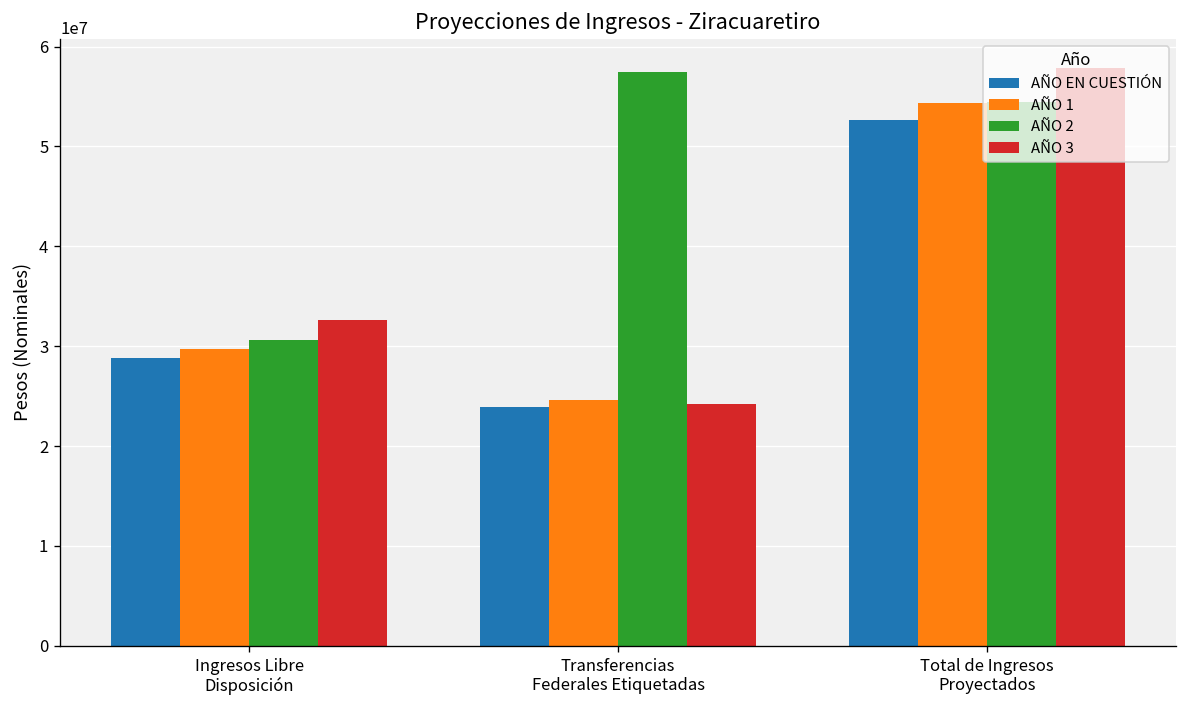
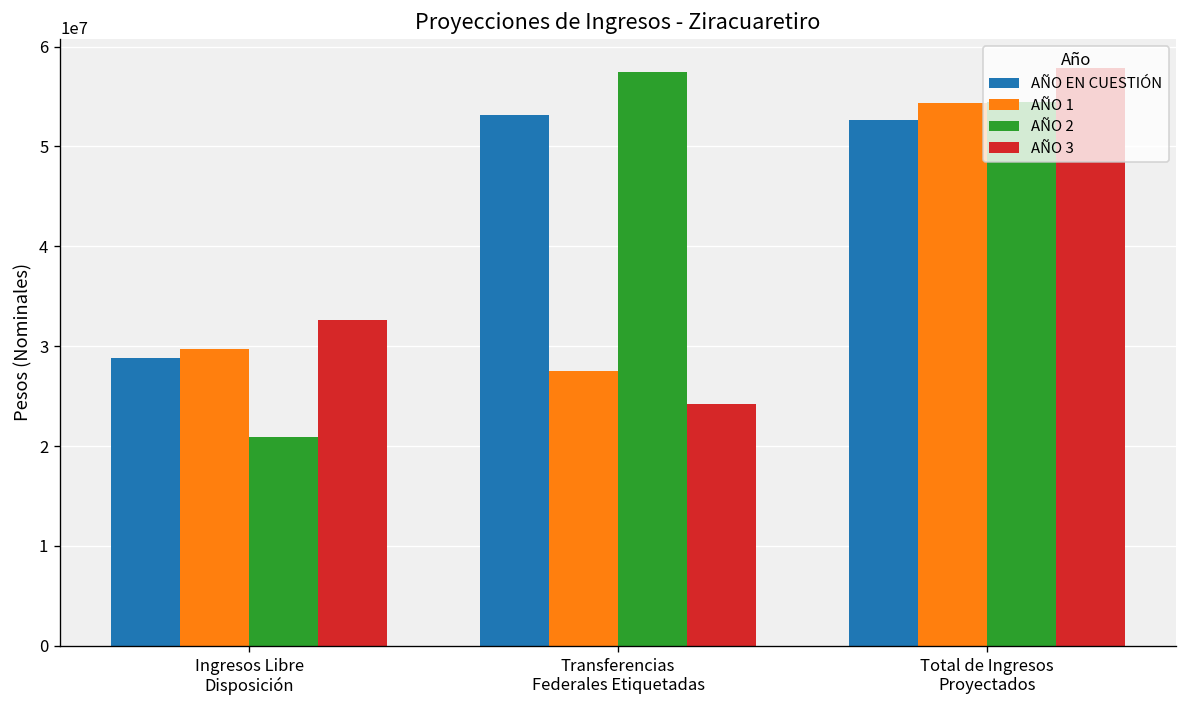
  {
    "AÑO EN CUESTIÓN": {
      "Ingresos Libre Disposición": 29000000,
-     "Transferencias Federales Etiquetadas": 24000000,
+     "Transferencias Federales Etiquetadas": 53000000,
      "Total de Ingresos Proyectados": 53000000
    },
    "AÑO 1": {
      "Ingresos Libre Disposición": 30000000,
-     "Transferencias Federales Etiquetadas": 25000000,
+     "Transferencias Federales Etiquetadas": 28000000,
      "Total de Ingresos Proyectados": 54000000
    },
    "AÑO 2": {
-     "Ingresos Libre Disposición": 31000000,
+     "Ingresos Libre Disposición": 21000000,
      "Transferencias Federales Etiquetadas": 57000000
    },
    "AÑO 3": {
      "Ingresos Libre Disposición": 33000000,
      "Transferencias Federales Etiquetadas": 24000000
    }
  }
